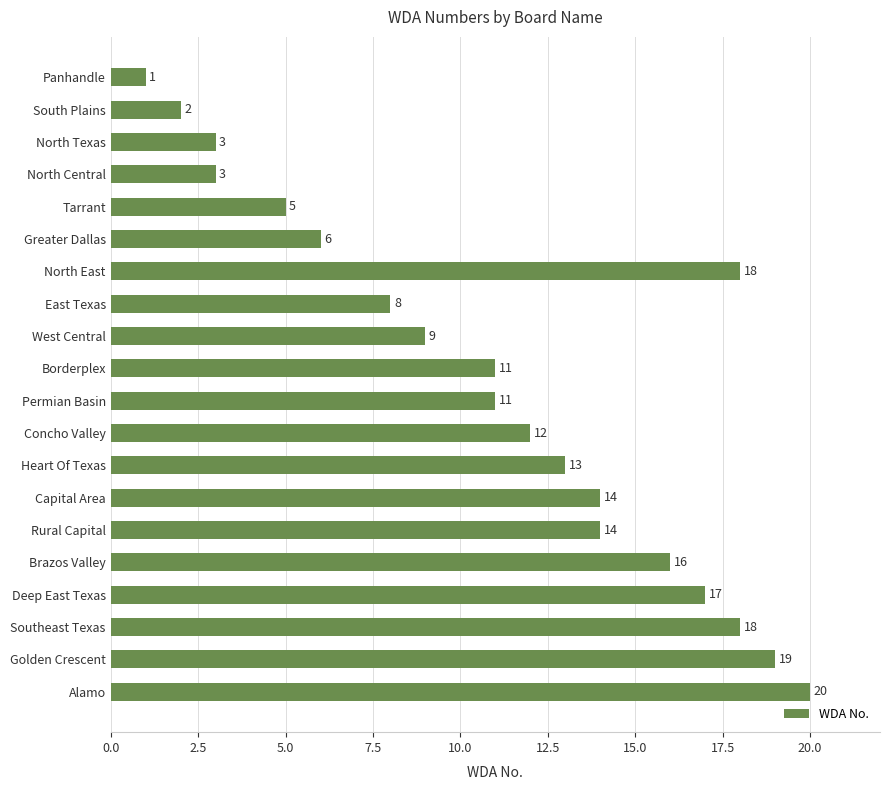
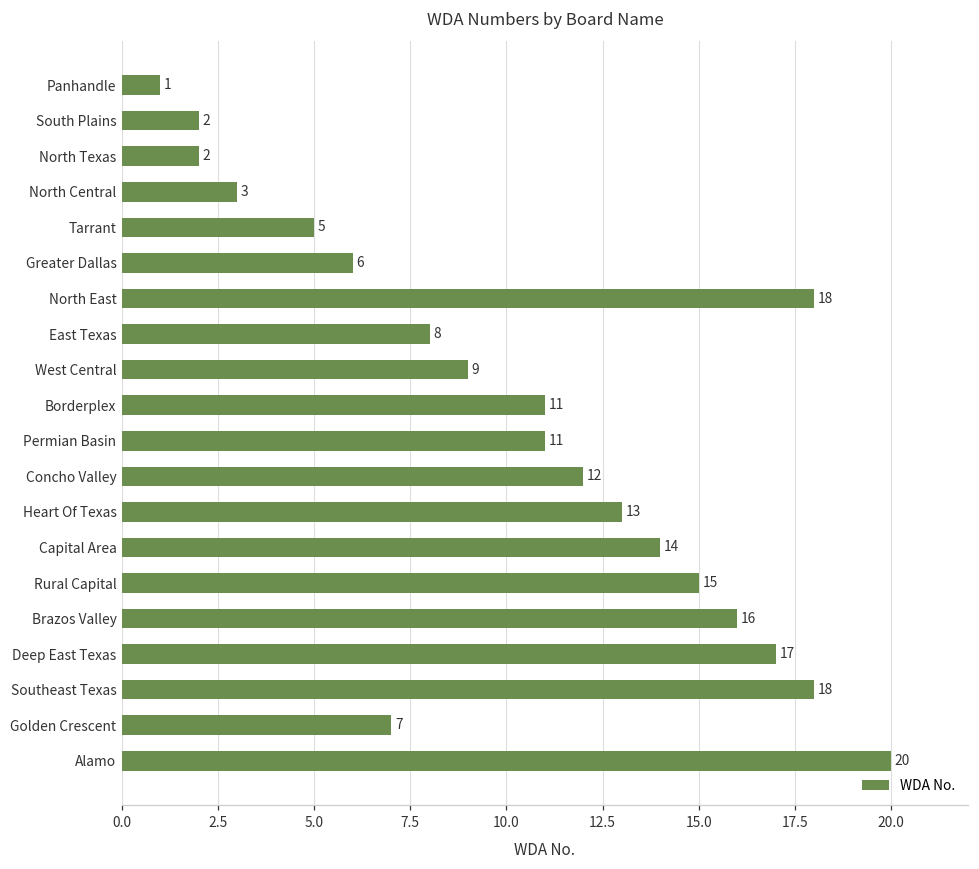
  {
    "Panhandle": 1,
    "South Plains": 2,
-   "North Texas": 3,
+   "North Texas": 2,
    "North Central": 3,
    "Tarrant": 5,
    "Greater Dallas": 6,
    "North East": 18,
    "East Texas": 8,
    "West Central": 9,
    "Borderplex": 11,
    "Permian Basin": 11,
    "Concho Valley": 12,
    "Heart Of Texas": 13,
    "Capital Area": 14,
-   "Rural Capital": 14,
+   "Rural Capital": 15,
    "Brazos Valley": 16,
    "Deep East Texas": 17,
    "Southeast Texas": 18,
-   "Golden Crescent": 19,
+   "Golden Crescent": 7,
    "Alamo": 20
  }
